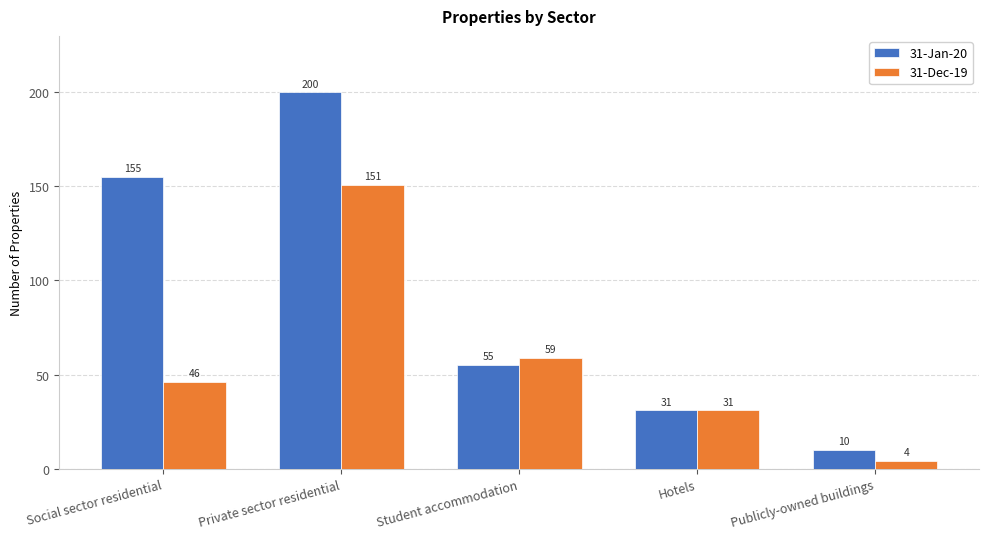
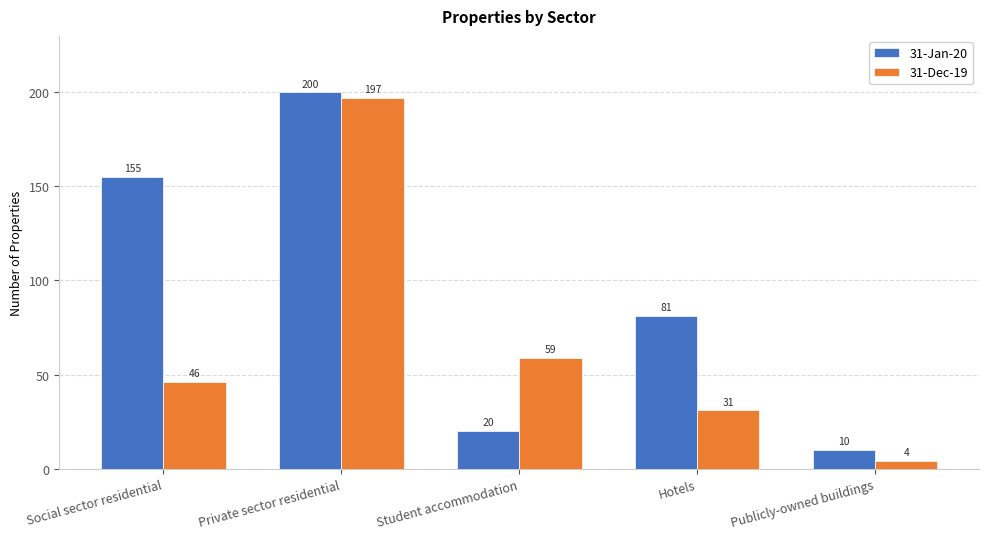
  {
    "31-Jan-20": {
      "Social sector residential": 155,
      "Private sector residential": 200,
-     "Student accommodation": 55,
-     "Hotels": 31,
+     "Student accommodation": 20,
+     "Hotels": 81,
      "Publicly-owned buildings": 10
    },
    "31-Dec-19": {
      "Social sector residential": 46,
-     "Private sector residential": 151,
+     "Private sector residential": 197,
      "Student accommodation": 59,
      "Hotels": 31,
      "Publicly-owned buildings": 4
    }
  }
